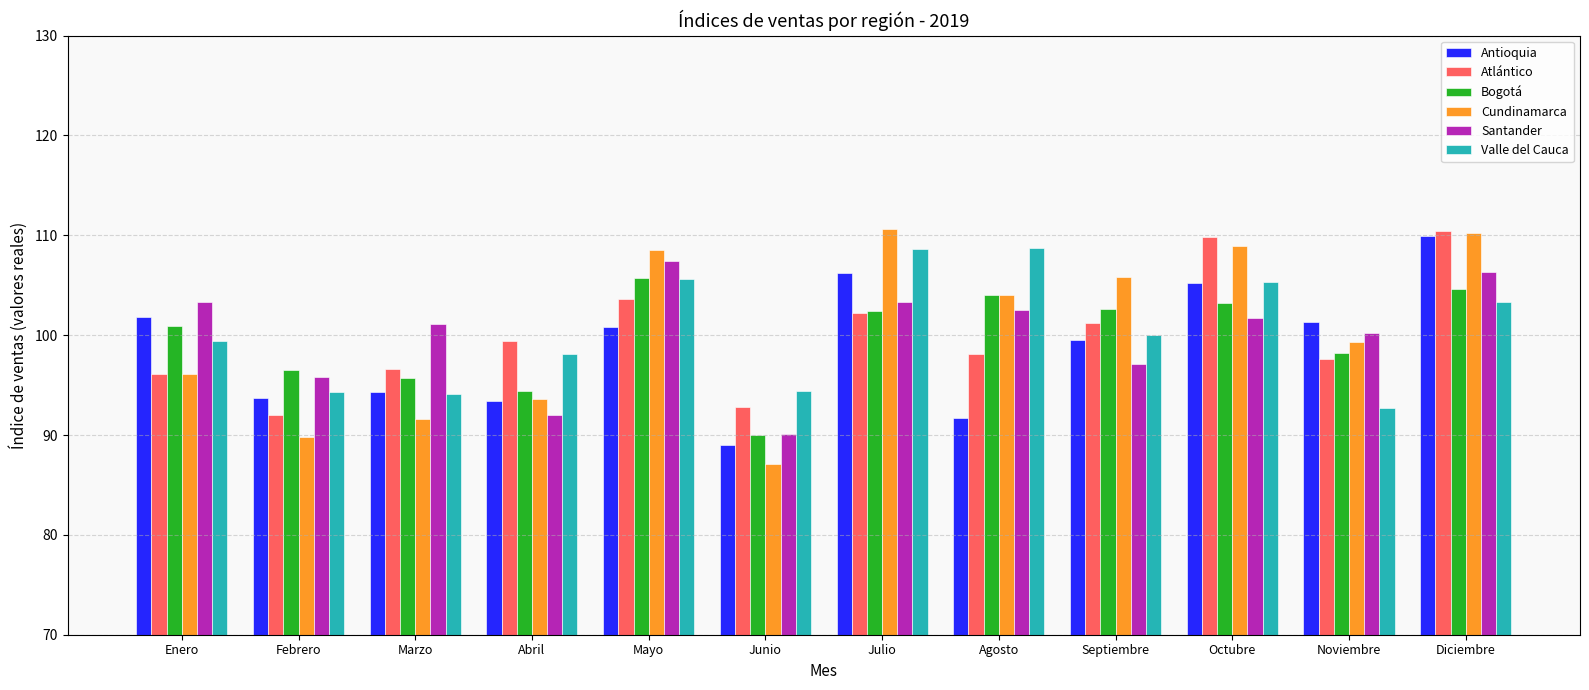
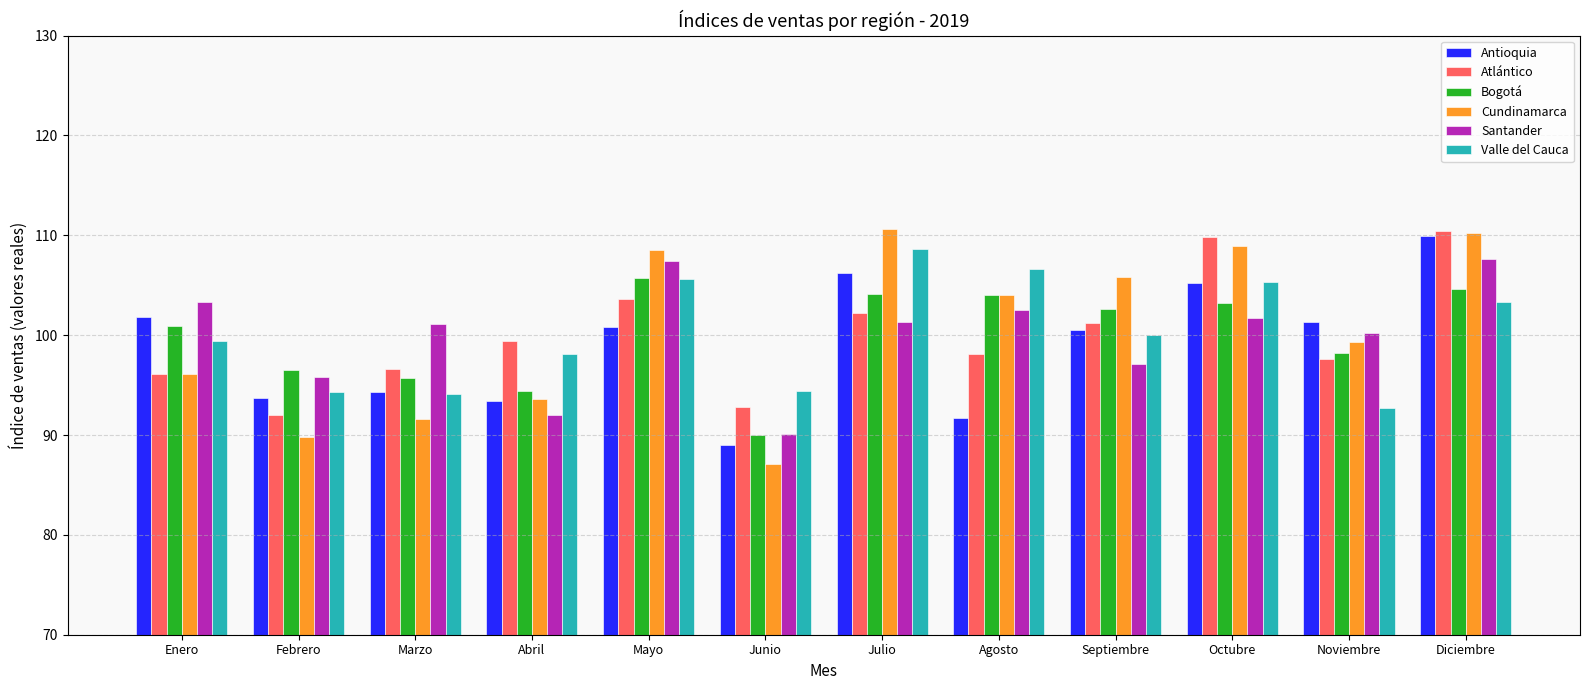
  {
    "Antioquia": {
      "Enero": 102,
      "Febrero": 94,
      "Marzo": 94,
      "Abril": 93,
      "Mayo": 101,
      "Junio": 89,
      "Julio": 106,
      "Agosto": 92,
-     "Septiembre": 99.5,
+     "Septiembre": 100.5,
      "Octubre": 105,
      "Noviembre": 101,
      "Diciembre": 110
    },
    "Atlántico": {
      "Enero": 96,
      "Febrero": 92,
      "Marzo": 97,
      "Abril": 99,
      "Mayo": 104,
      "Junio": 93,
      "Julio": 102,
      "Agosto": 98,
      "Septiembre": 101,
      "Octubre": 110,
      "Noviembre": 98,
      "Diciembre": 110
    },
    "Bogotá": {
      "Enero": 101,
      "Febrero": 96,
      "Marzo": 96,
      "Abril": 94,
      "Mayo": 106,
      "Junio": 90,
-     "Julio": 102,
+     "Julio": 104,
      "Agosto": 104,
      "Septiembre": 103,
      "Octubre": 103,
      "Noviembre": 98,
      "Diciembre": 105
    },
    "Cundinamarca": {
      "Enero": 96,
      "Febrero": 90,
      "Marzo": 92,
      "Abril": 94,
      "Mayo": 109,
      "Junio": 87,
      "Julio": 111,
      "Agosto": 104,
      "Septiembre": 106,
      "Octubre": 109,
      "Noviembre": 99,
      "Diciembre": 110
    },
    "Santander": {
      "Enero": 103,
      "Febrero": 96,
      "Marzo": 101,
      "Abril": 92,
      "Mayo": 107,
      "Junio": 90,
-     "Julio": 103,
+     "Julio": 101,
      "Agosto": 102,
      "Septiembre": 97,
      "Octubre": 102,
      "Noviembre": 100,
-     "Diciembre": 106
+     "Diciembre": 108
    },
    "Valle del Cauca": {
      "Enero": 99,
      "Febrero": 94,
      "Marzo": 94,
      "Abril": 98,
      "Mayo": 106,
      "Junio": 94,
      "Julio": 109,
-     "Agosto": 109,
+     "Agosto": 107,
      "Septiembre": 100,
      "Octubre": 105,
      "Noviembre": 93,
      "Diciembre": 103
    }
  }
